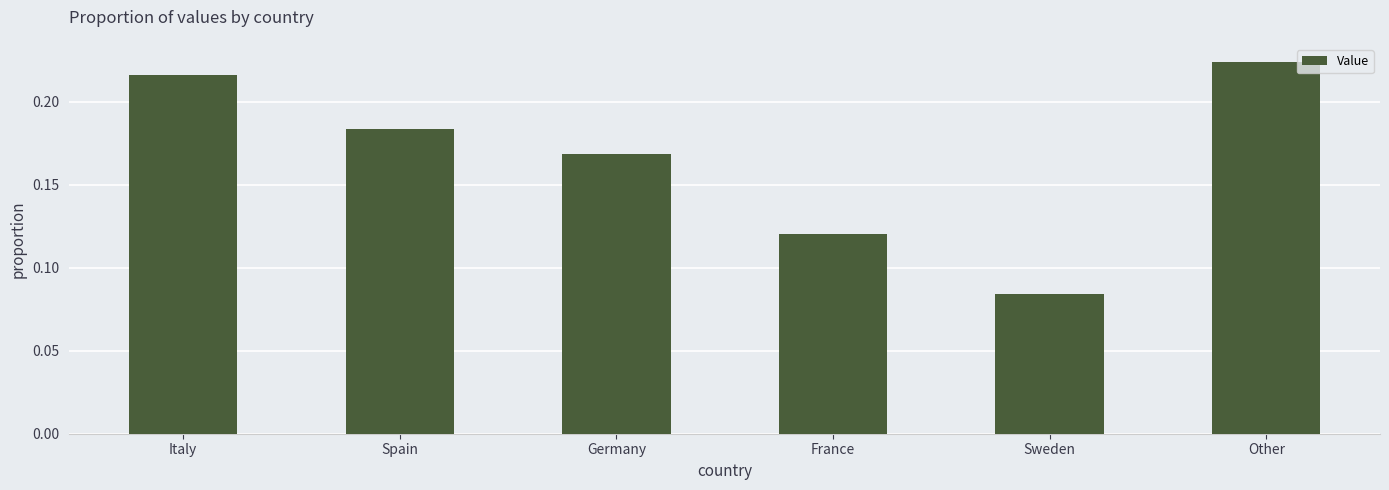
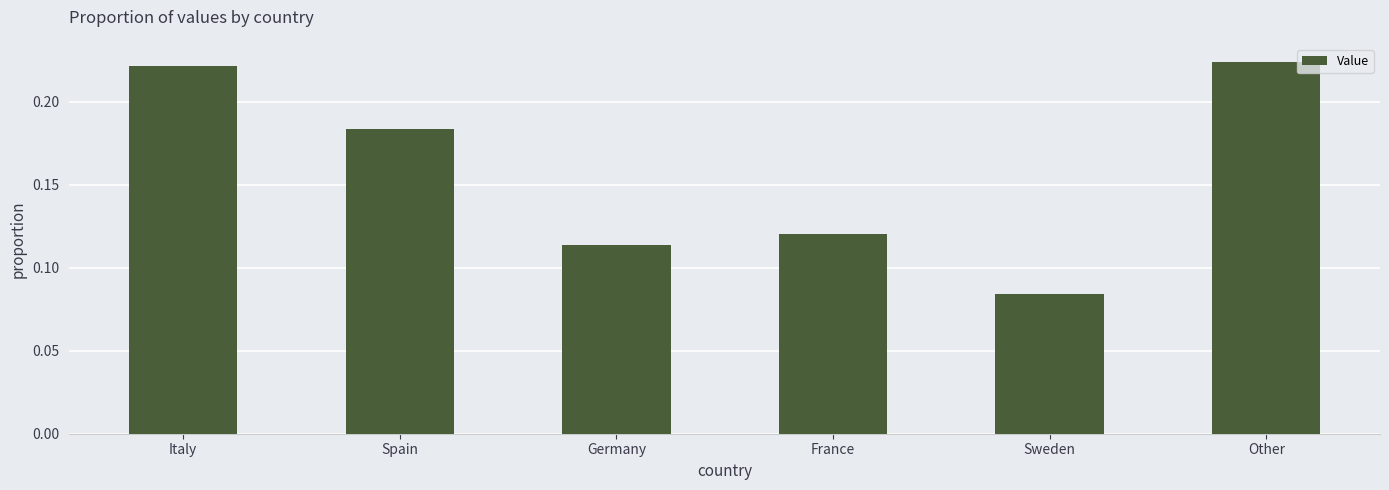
  {
-   "Italy": 0.216,
+   "Italy": 0.222,
    "Spain": 0.183,
-   "Germany": 0.168,
+   "Germany": 0.113,
    "France": 0.120,
    "Sweden": 0.084,
    "Other": 0.224
  }
